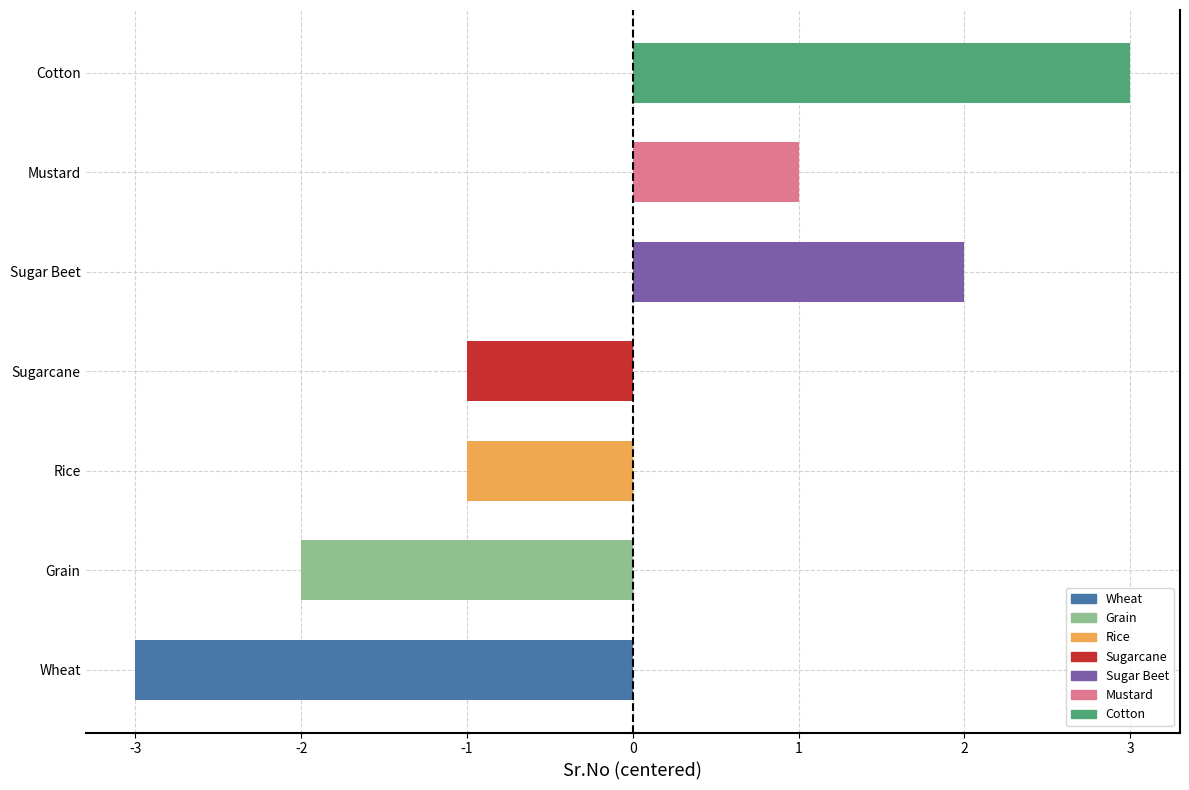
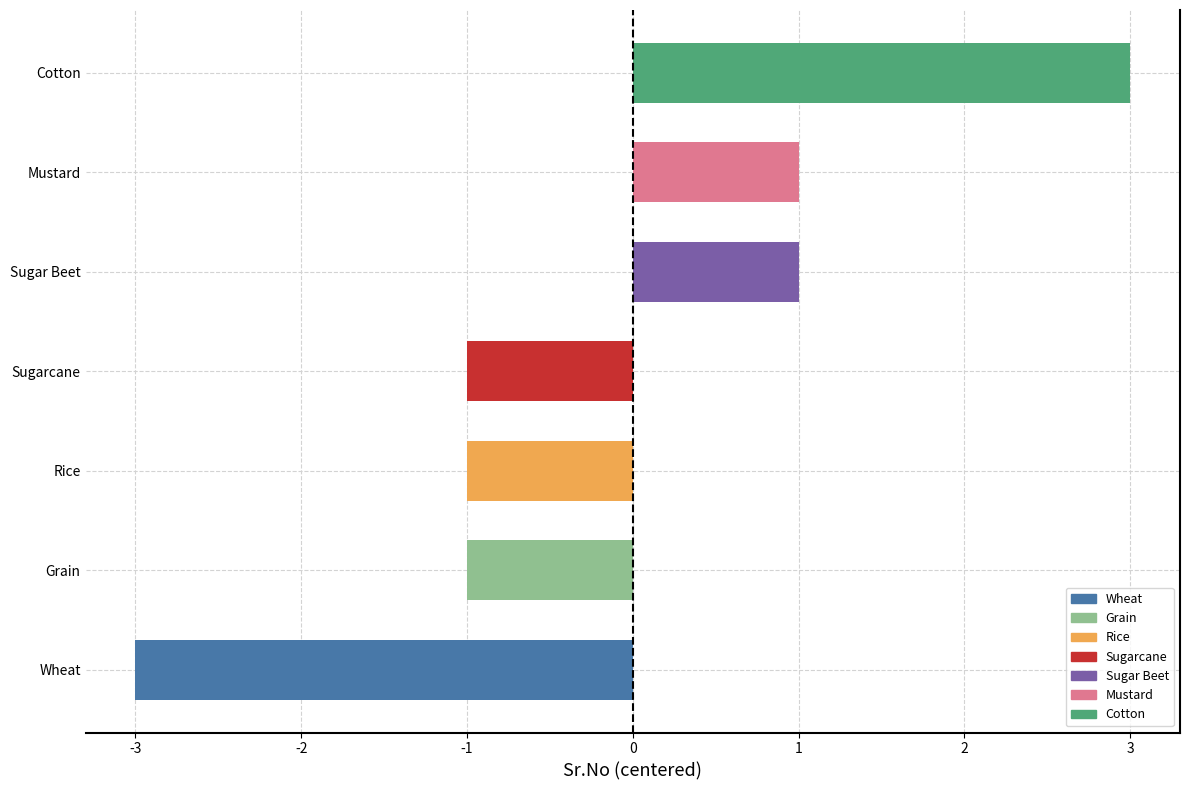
  {
    "Cotton": 3.00,
    "Mustard": 1.00,
-   "Sugar Beet": 2.00,
+   "Sugar Beet": 1.00,
    "Sugarcane": -1.00,
    "Rice": -1.00,
-   "Grain": -2.00,
+   "Grain": -1.00,
    "Wheat": -3.00
  }
